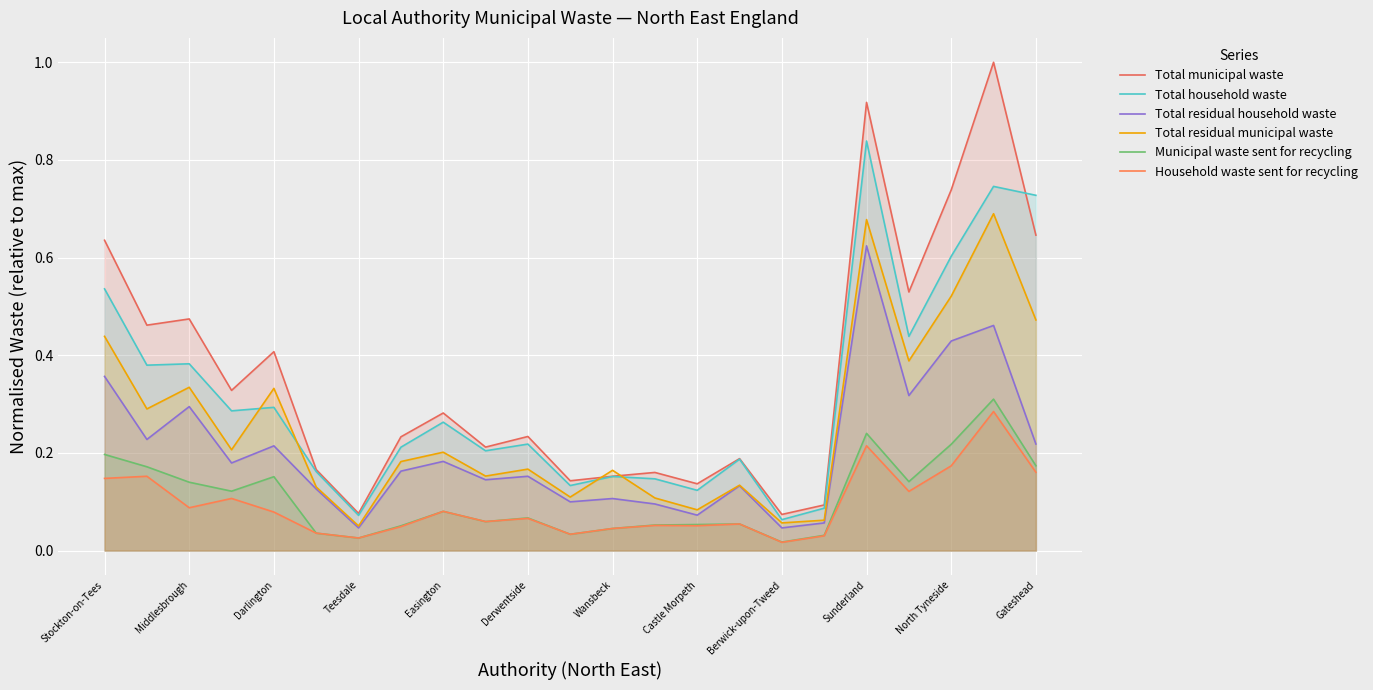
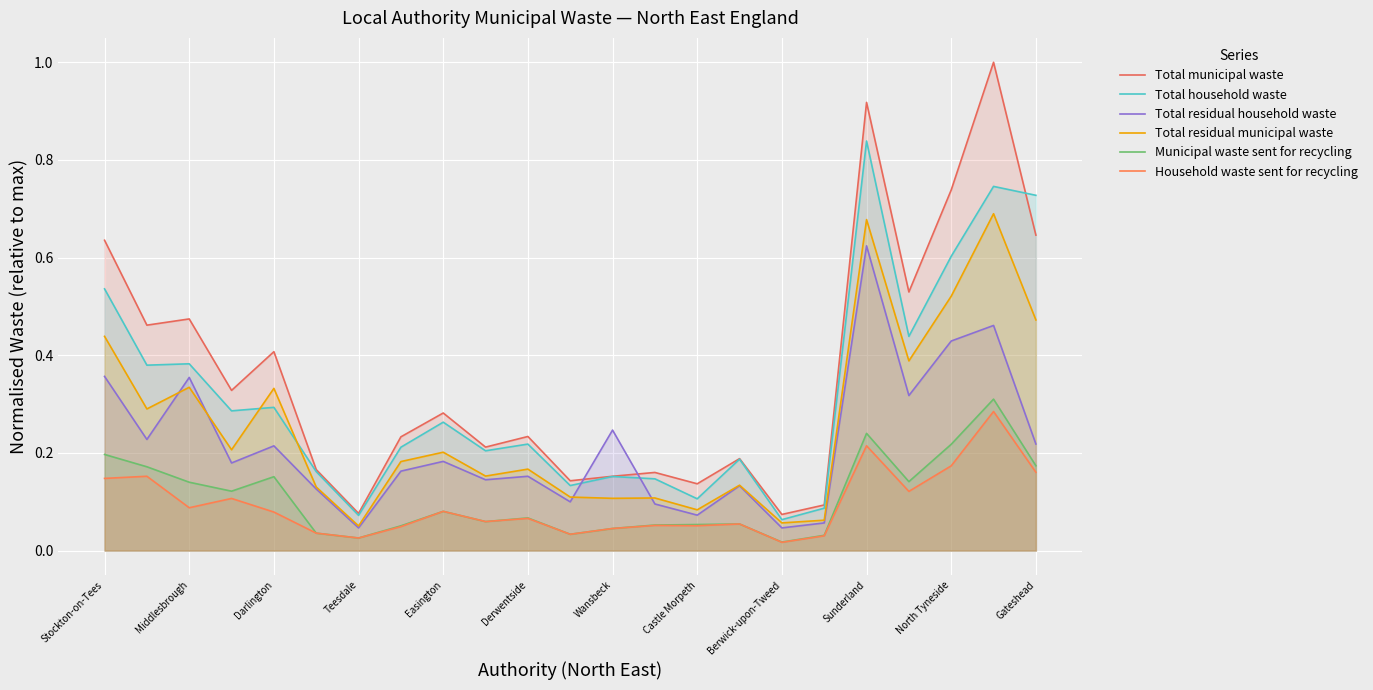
  {
    "Total household waste": {
      "Stockton-on-Tees": 0.54,
      "Middlesbrough": 0.38,
      "Darlington": 0.29,
      "Easington": 0.26,
      "Derwentside": 0.22,
-     "Castle Morpeth": 0.12,
+     "Castle Morpeth": 0.11,
      "Berwick-upon-Tweed": 0.06,
      "Sunderland": 0.84,
      "North Tyneside": 0.60,
      "Gateshead": 0.73
    },
    "Total residual household waste": {
      "Stockton-on-Tees": 0.36,
-     "Middlesbrough": 0.29,
+     "Middlesbrough": 0.35,
      "Darlington": 0.21,
      "Easington": 0.18,
      "Derwentside": 0.15,
-     "Wansbeck": 0.11,
+     "Wansbeck": 0.25,
      "Castle Morpeth": 0.07,
      "Berwick-upon-Tweed": 0.05,
      "Sunderland": 0.62,
      "North Tyneside": 0.43,
      "Gateshead": 0.22
    },
    "Total residual municipal waste": {
      "Stockton-on-Tees": 0.44,
      "Middlesbrough": 0.33,
      "Darlington": 0.33,
      "Easington": 0.20,
      "Derwentside": 0.17,
-     "Wansbeck": 0.16,
+     "Wansbeck": 0.11,
      "Castle Morpeth": 0.08,
      "Berwick-upon-Tweed": 0.06,
      "Sunderland": 0.68,
      "North Tyneside": 0.52,
      "Gateshead": 0.47
    },
    "Municipal waste sent for recycling": {
      "Stockton-on-Tees": 0.20,
      "Middlesbrough": 0.14,
      "Darlington": 0.15,
      "Sunderland": 0.24,
      "North Tyneside": 0.22,
      "Gateshead": 0.17
    }
  }
